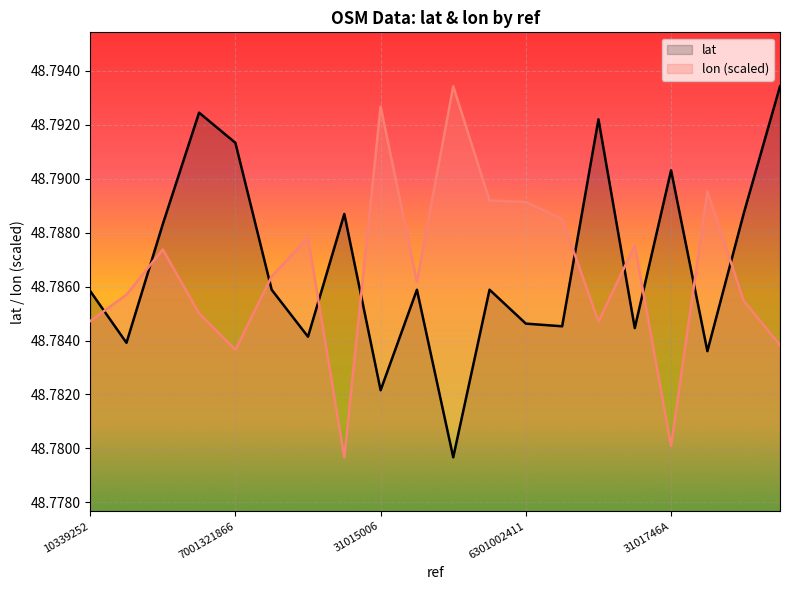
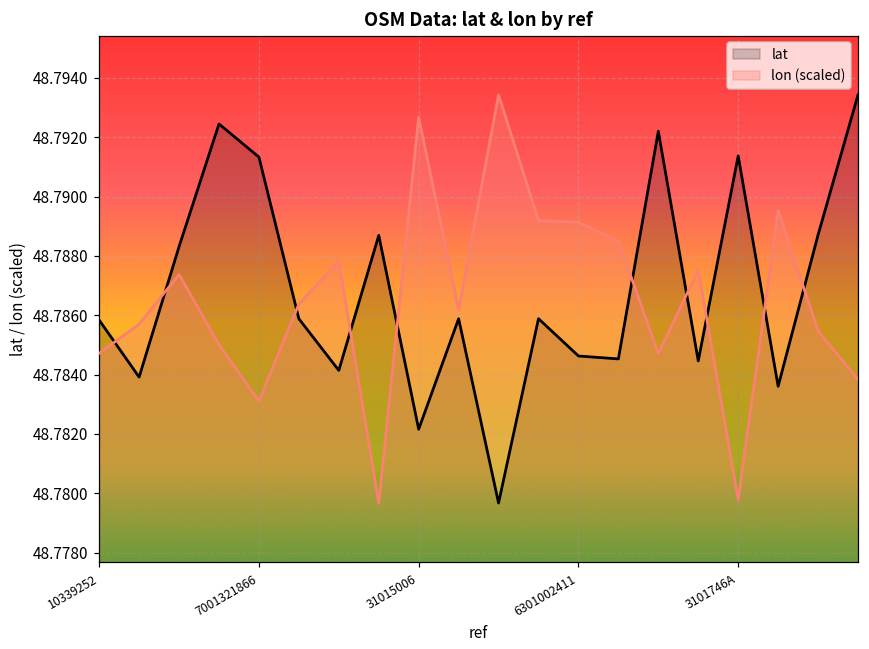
  {
    "lat": {
      "10339252": 48.7858,
      "7001321866": 48.7913,
      "31015006": 48.7822,
      "6301002411": 48.7846,
-     "3101746A": 48.7903
+     "3101746A": 48.7914
    },
    "lon (scaled)": {
      "10339252": 48.7847,
-     "7001321866": 48.7837,
+     "7001321866": 48.7831,
      "31015006": 48.7927,
      "6301002411": 48.7891,
-     "3101746A": 48.7801
+     "3101746A": 48.7798
    }
  }
